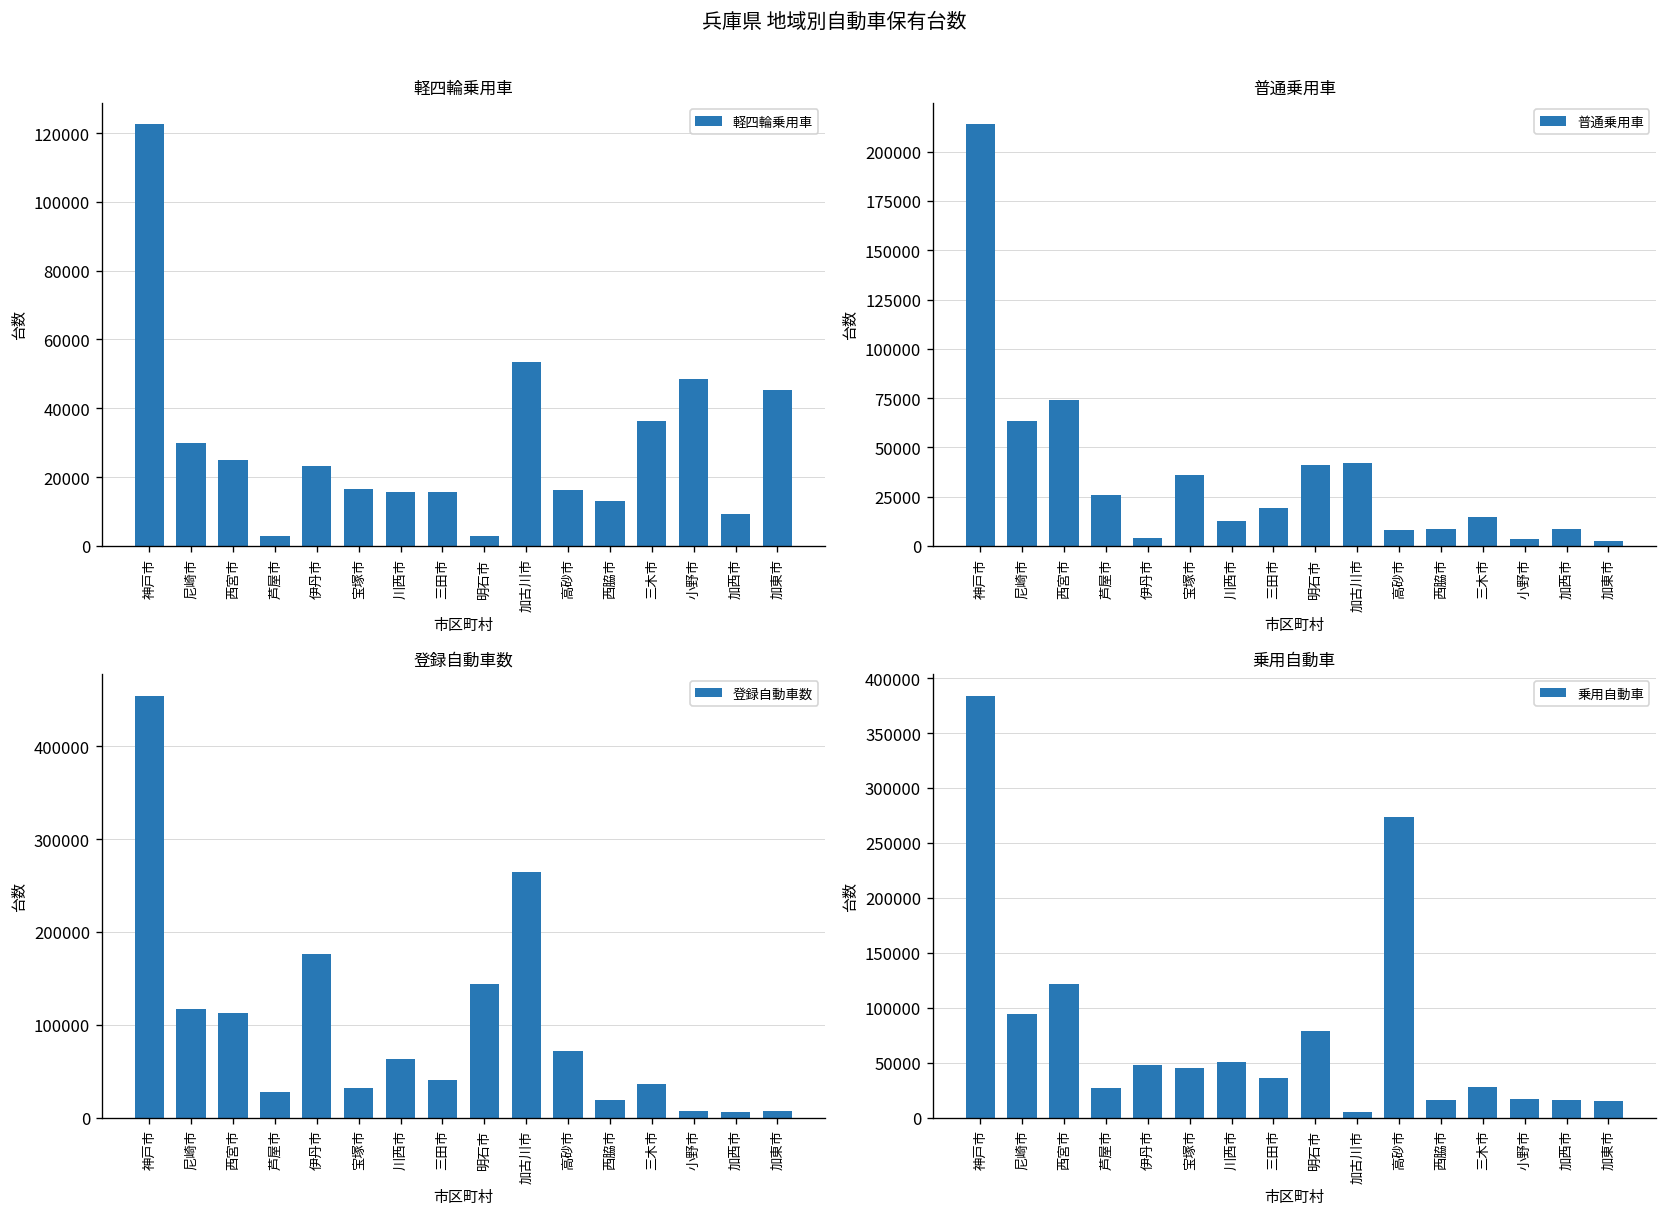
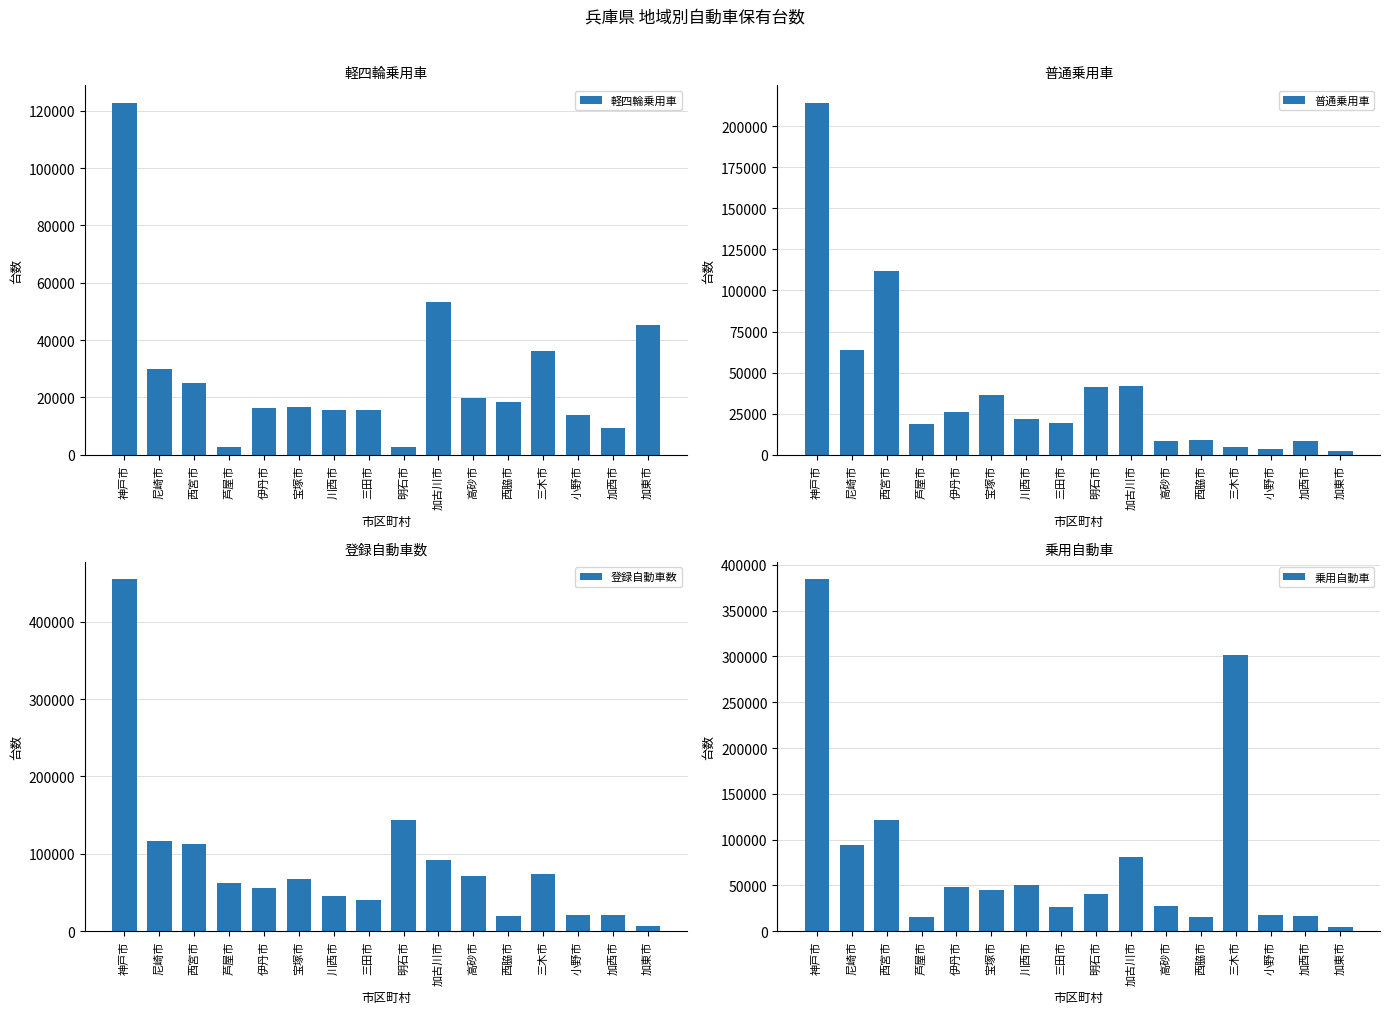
  {
    "軽四輪乗用車": {
      "神戸市": 123000,
      "尼崎市": 30000,
      "西宮市": 25000,
      "芦屋市": 3000,
-     "伊丹市": 23000,
+     "伊丹市": 16000,
      "宝塚市": 17000,
      "川西市": 16000,
      "三田市": 16000,
      "明石市": 3000,
      "加古川市": 53000,
-     "高砂市": 16000,
-     "西脇市": 13000,
+     "高砂市": 20000,
+     "西脇市": 19000,
      "三木市": 36000,
-     "小野市": 48000,
+     "小野市": 14000,
      "加西市": 9000,
      "加東市": 45000
    },
    "普通乗用車": {
      "神戸市": 214000,
      "尼崎市": 63000,
-     "西宮市": 74000,
-     "芦屋市": 26000,
-     "伊丹市": 4000,
+     "西宮市": 112000,
+     "芦屋市": 19000,
+     "伊丹市": 26000,
      "宝塚市": 36000,
-     "川西市": 13000,
+     "川西市": 22000,
      "三田市": 19000,
      "明石市": 41000,
      "加古川市": 42000,
      "高砂市": 8000,
      "西脇市": 9000,
-     "三木市": 14000,
+     "三木市": 5000,
      "小野市": 3000,
      "加西市": 8000,
      "加東市": 2000
    },
    "登録自動車数": {
      "神戸市": 450000,
      "尼崎市": 120000,
      "西宮市": 110000,
-     "芦屋市": 30000,
-     "伊丹市": 180000,
-     "宝塚市": 30000,
-     "川西市": 60000,
+     "芦屋市": 60000,
+     "伊丹市": 60000,
+     "宝塚市": 70000,
+     "川西市": 50000,
      "三田市": 40000,
      "明石市": 140000,
-     "加古川市": 260000,
+     "加古川市": 90000,
      "高砂市": 70000,
      "西脇市": 20000,
-     "三木市": 40000,
-     "小野市": 10000,
-     "加西市": 10000,
+     "三木市": 70000,
+     "小野市": 20000,
+     "加西市": 20000,
      "加東市": 10000
    },
    "乗用自動車": {
      "神戸市": 380000,
      "尼崎市": 90000,
      "西宮市": 120000,
-     "芦屋市": 30000,
+     "芦屋市": 20000,
      "伊丹市": 50000,
      "宝塚市": 50000,
      "川西市": 50000,
-     "三田市": 40000,
-     "明石市": 80000,
-     "加古川市": 10000,
-     "高砂市": 270000,
+     "三田市": 30000,
+     "明石市": 40000,
+     "加古川市": 80000,
+     "高砂市": 30000,
      "西脇市": 20000,
-     "三木市": 30000,
+     "三木市": 300000,
      "小野市": 20000,
      "加西市": 20000,
-     "加東市": 15000
+     "加東市": 5000
    }
  }
